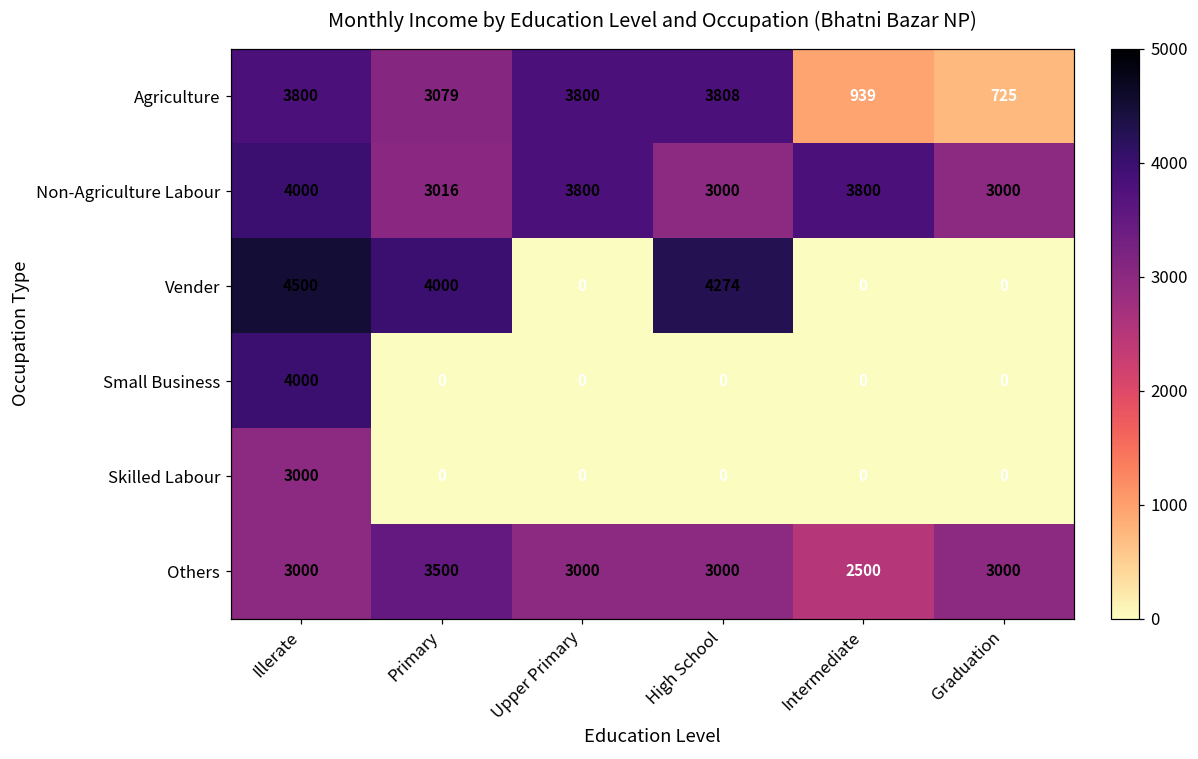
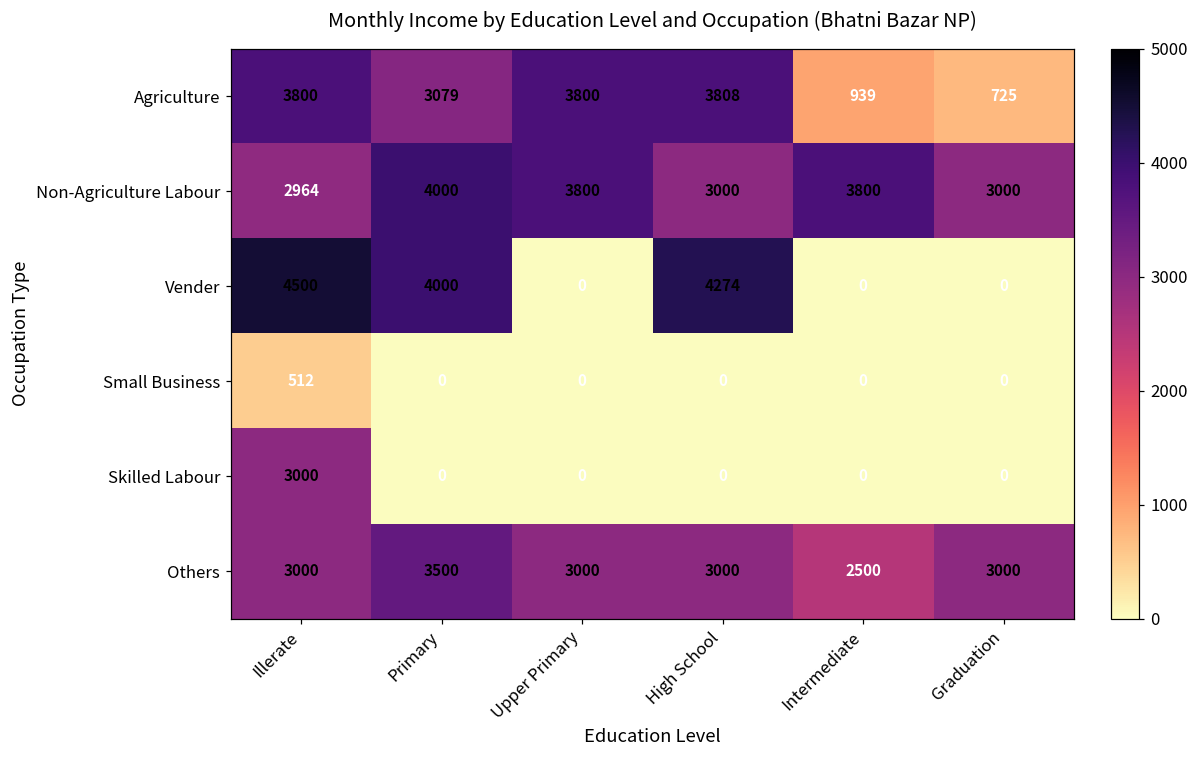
  {
    "Agriculture": {
      "Illerate": 3800,
      "Primary": 3079,
      "Upper Primary": 3800,
      "High School": 3808,
      "Intermediate": 939,
      "Graduation": 725
    },
    "Non-Agriculture Labour": {
-     "Illerate": 4000,
-     "Primary": 3016,
+     "Illerate": 2964,
+     "Primary": 4000,
      "Upper Primary": 3800,
      "High School": 3000,
      "Intermediate": 3800,
      "Graduation": 3000
    },
    "Vender": {
      "Illerate": 4500,
      "Primary": 4000,
      "Upper Primary": 0,
      "High School": 4274,
      "Intermediate": 0,
      "Graduation": 0
    },
    "Small Business": {
-     "Illerate": 4000,
+     "Illerate": 512,
      "Primary": 0,
      "Upper Primary": 0,
      "High School": 0,
      "Intermediate": 0,
      "Graduation": 0
    },
    "Skilled Labour": {
      "Illerate": 3000,
      "Primary": 0,
      "Upper Primary": 0,
      "High School": 0,
      "Intermediate": 0,
      "Graduation": 0
    },
    "Others": {
      "Illerate": 3000,
      "Primary": 3500,
      "Upper Primary": 3000,
      "High School": 3000,
      "Intermediate": 2500,
      "Graduation": 3000
    }
  }
